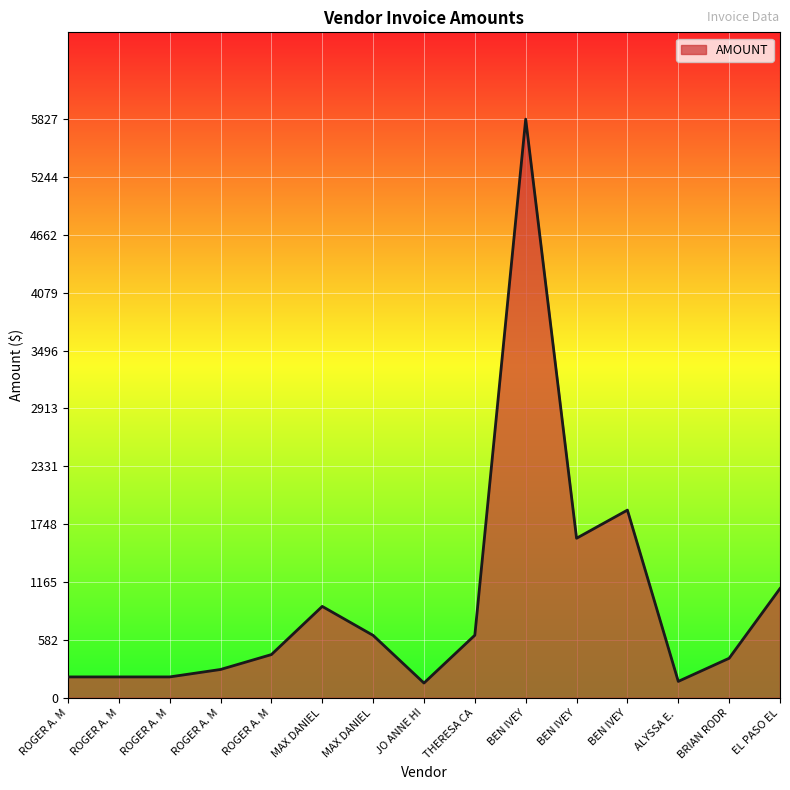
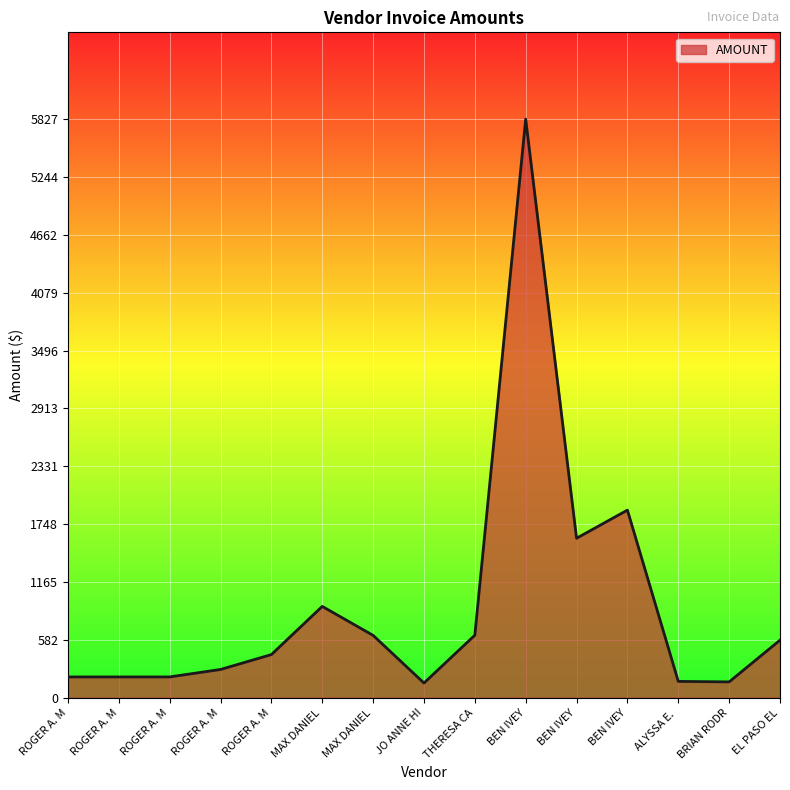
  {
    "JO ANNE HI": 100,
    "THERESA CA": 600,
    "ALYSSA E.": 200,
-   "BRIAN RODR": 400,
-   "EL PASO EL": 1100
+   "BRIAN RODR": 200,
+   "EL PASO EL": 600
  }
